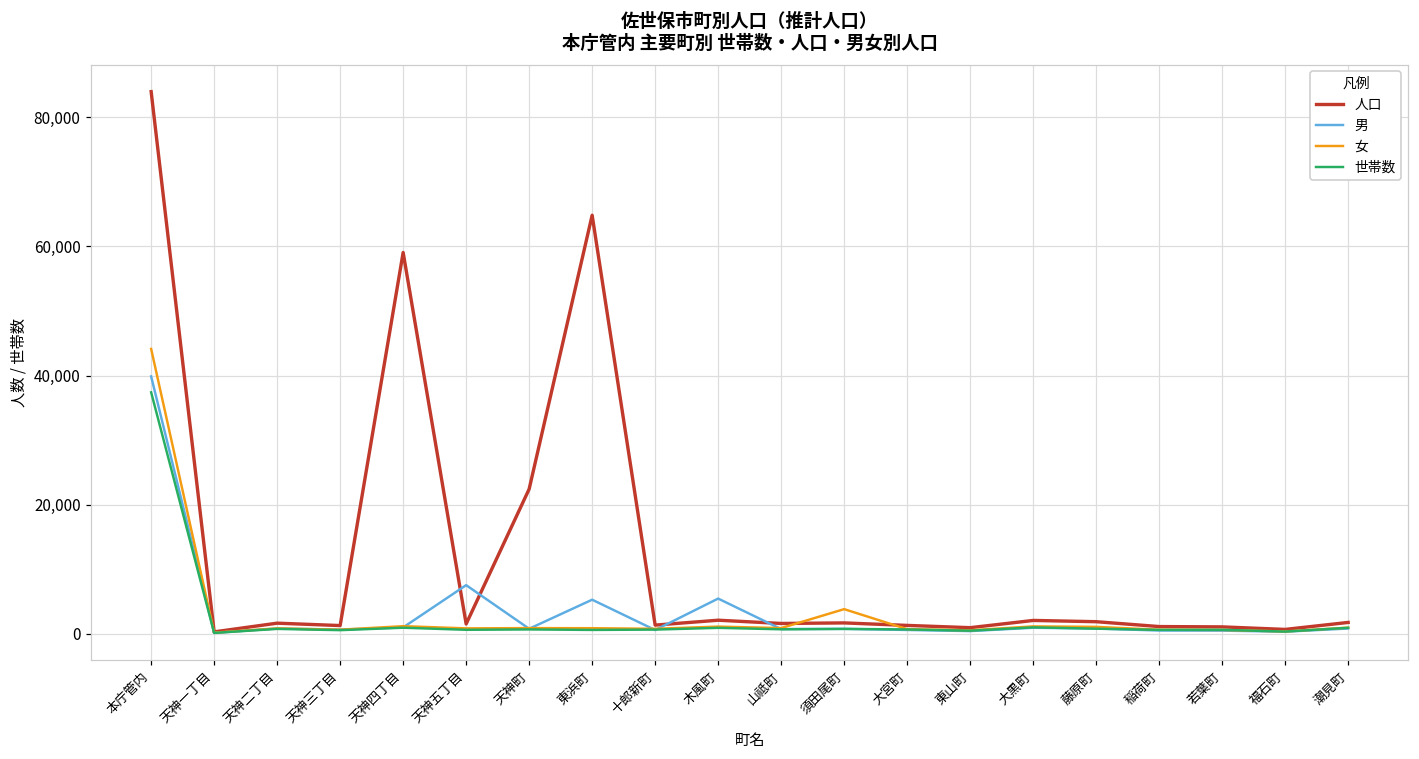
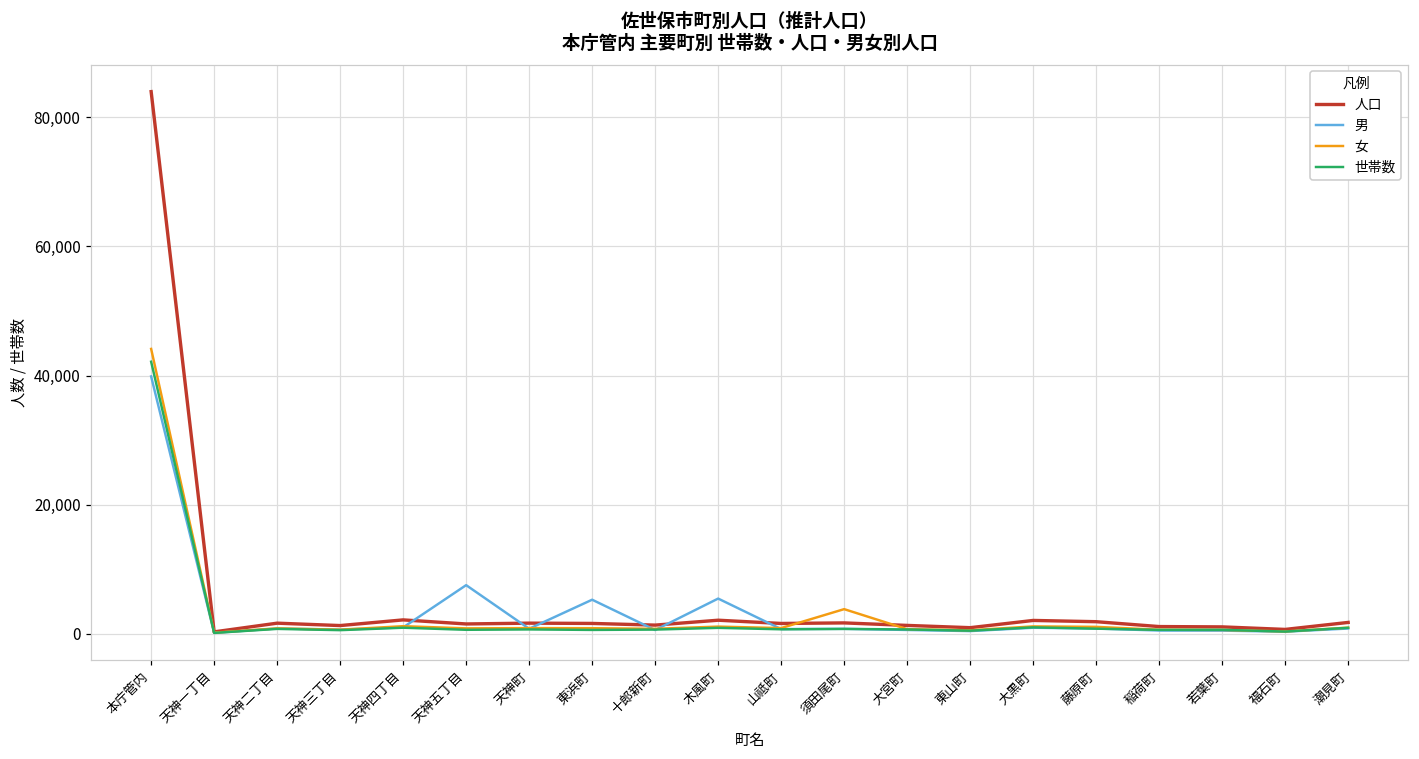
  {
    "人口": {
      "本庁管内": "84,000",
      "天神二丁目": "2,000",
      "天神三丁目": "1,000",
-     "天神四丁目": "59,000",
+     "天神四丁目": "2,000",
      "天神五丁目": "2,000",
-     "天神町": "22,000",
-     "東浜町": "65,000",
+     "天神町": "2,000",
+     "東浜町": "2,000",
      "十郎新町": "1,000",
      "木風町": "2,000",
      "山祗町": "2,000",
      "須田尾町": "2,000",
      "大宮町": "1,000",
      "大黒町": "2,000",
      "藤原町": "2,000",
      "稲荷町": "1,000",
      "若葉町": "1,000",
      "潮見町": "2,000"
    },
    "男": {
      "本庁管内": "40,000",
      "天神五丁目": "8,000",
      "東浜町": "5,000",
      "木風町": "5,000"
    },
    "女": {
      "本庁管内": "44,000",
      "須田尾町": "4,000"
    },
    "世帯数": {
-     "本庁管内": "37,000"
+     "本庁管内": "42,000"
    }
  }
